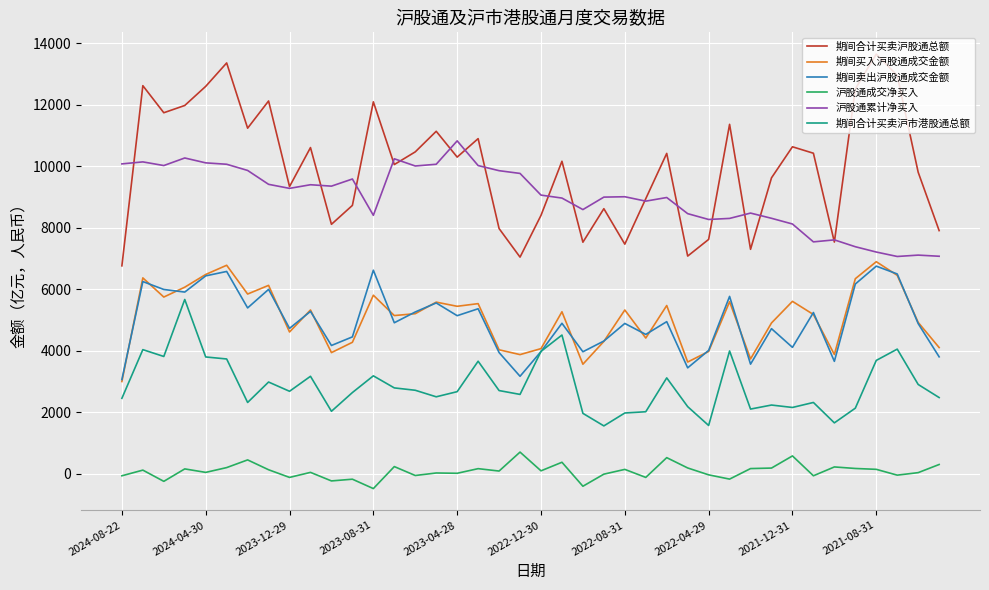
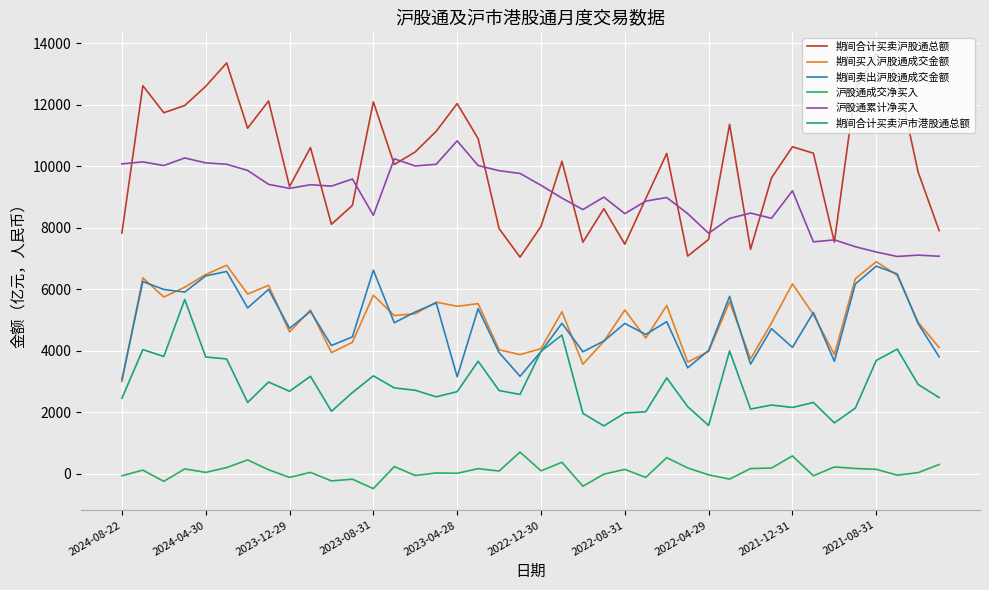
  {
    "期间合计买卖沪股通总额": {
-     "2024-08-22": 6800,
+     "2024-08-22": 7800,
      "2024-04-30": 12600,
      "2023-08-31": 12100,
-     "2023-04-28": 10300,
-     "2022-12-30": 8400,
+     "2023-04-28": 12000,
+     "2022-12-30": 8000,
      "2022-08-31": 7500,
      "2022-04-29": 7600,
      "2021-12-31": 10600
    },
    "期间买入沪股通成交金额": {
      "2023-12-29": 4600,
      "2023-08-31": 5800,
      "2023-04-28": 5400,
      "2022-12-30": 4100,
      "2022-08-31": 5300,
-     "2021-12-31": 5600,
+     "2021-12-31": 6200,
      "2021-08-31": 6900
    },
    "期间卖出沪股通成交金额": {
      "2023-12-29": 4700,
      "2023-08-31": 6600,
-     "2023-04-28": 5100,
+     "2023-04-28": 3200,
      "2022-08-31": 4900,
      "2021-12-31": 4100,
      "2021-08-31": 6800
    },
    "沪股通累计净买入": {
      "2024-08-22": 10100,
      "2024-04-30": 10100,
      "2023-08-31": 8400,
      "2023-04-28": 10800,
-     "2022-12-30": 9100,
-     "2022-08-31": 9000,
-     "2022-04-29": 8300,
-     "2021-12-31": 8100,
+     "2022-12-30": 9400,
+     "2022-08-31": 8500,
+     "2022-04-29": 7800,
+     "2021-12-31": 9200,
      "2021-08-31": 7200
    }
  }
